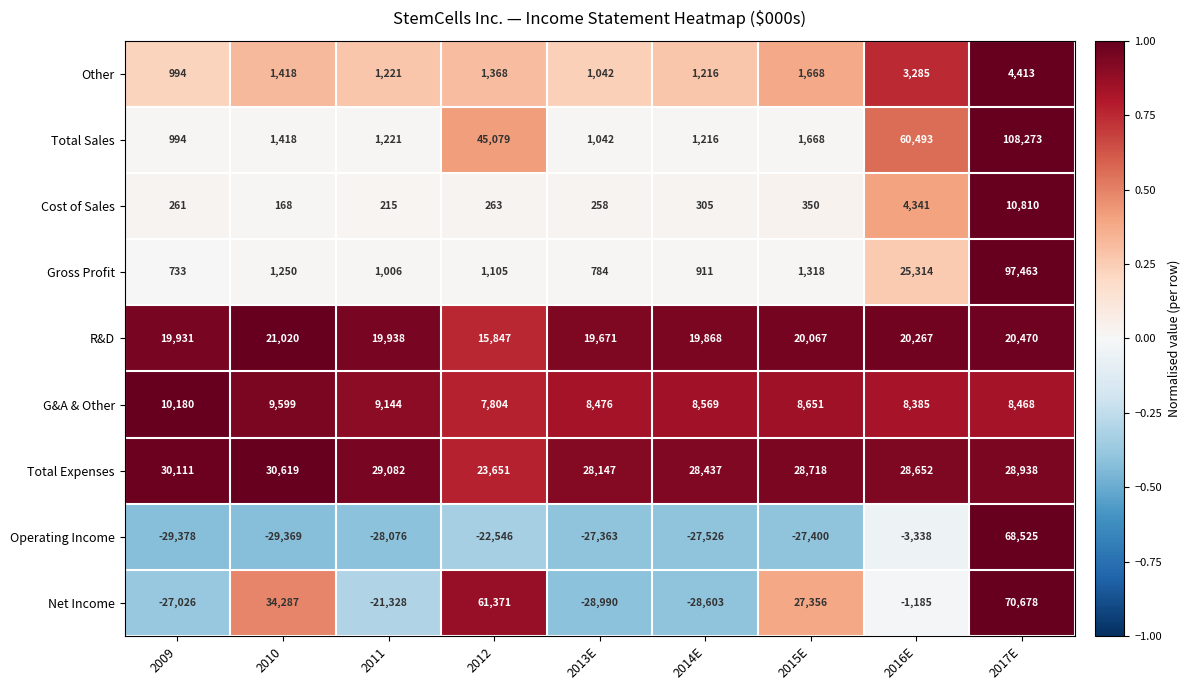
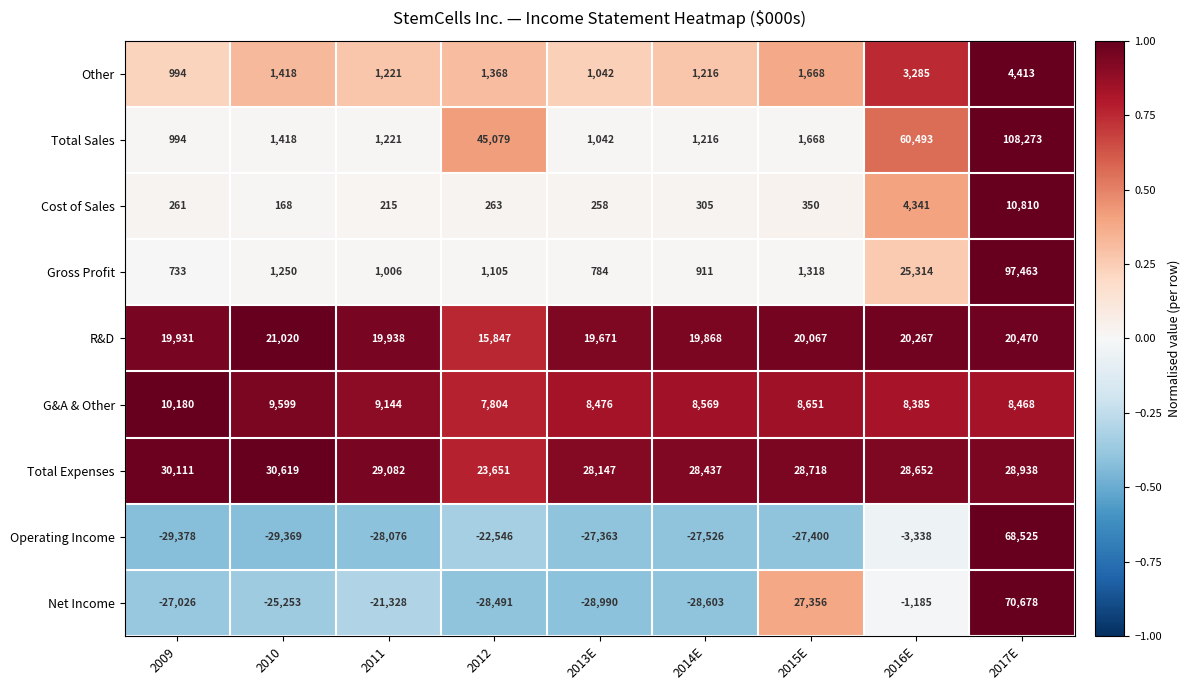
  {
    "Other": {
      "2009": "994",
      "2010": "1,418",
      "2011": "1,221",
      "2012": "1,368",
      "2013E": "1,042",
      "2014E": "1,216",
      "2015E": "1,668",
      "2016E": "3,285",
      "2017E": "4,413"
    },
    "Total Sales": {
      "2009": "994",
      "2010": "1,418",
      "2011": "1,221",
      "2012": "45,079",
      "2013E": "1,042",
      "2014E": "1,216",
      "2015E": "1,668",
      "2016E": "60,493",
      "2017E": "108,273"
    },
    "Cost of Sales": {
      "2009": "261",
      "2010": "168",
      "2011": "215",
      "2012": "263",
      "2013E": "258",
      "2014E": "305",
      "2015E": "350",
      "2016E": "4,341",
      "2017E": "10,810"
    },
    "Gross Profit": {
      "2009": "733",
      "2010": "1,250",
      "2011": "1,006",
      "2012": "1,105",
      "2013E": "784",
      "2014E": "911",
      "2015E": "1,318",
      "2016E": "25,314",
      "2017E": "97,463"
    },
    "R&D": {
      "2009": "19,931",
      "2010": "21,020",
      "2011": "19,938",
      "2012": "15,847",
      "2013E": "19,671",
      "2014E": "19,868",
      "2015E": "20,067",
      "2016E": "20,267",
      "2017E": "20,470"
    },
    "G&A & Other": {
      "2009": "10,180",
      "2010": "9,599",
      "2011": "9,144",
      "2012": "7,804",
      "2013E": "8,476",
      "2014E": "8,569",
      "2015E": "8,651",
      "2016E": "8,385",
      "2017E": "8,468"
    },
    "Total Expenses": {
      "2009": "30,111",
      "2010": "30,619",
      "2011": "29,082",
      "2012": "23,651",
      "2013E": "28,147",
      "2014E": "28,437",
      "2015E": "28,718",
      "2016E": "28,652",
      "2017E": "28,938"
    },
    "Operating Income": {
      "2009": "-29,378",
      "2010": "-29,369",
      "2011": "-28,076",
      "2012": "-22,546",
      "2013E": "-27,363",
      "2014E": "-27,526",
      "2015E": "-27,400",
      "2016E": "-3,338",
      "2017E": "68,525"
    },
    "Net Income": {
      "2009": "-27,026",
-     "2010": "34,287",
+     "2010": "-25,253",
      "2011": "-21,328",
-     "2012": "61,371",
+     "2012": "-28,491",
      "2013E": "-28,990",
      "2014E": "-28,603",
      "2015E": "27,356",
      "2016E": "-1,185",
      "2017E": "70,678"
    }
  }
